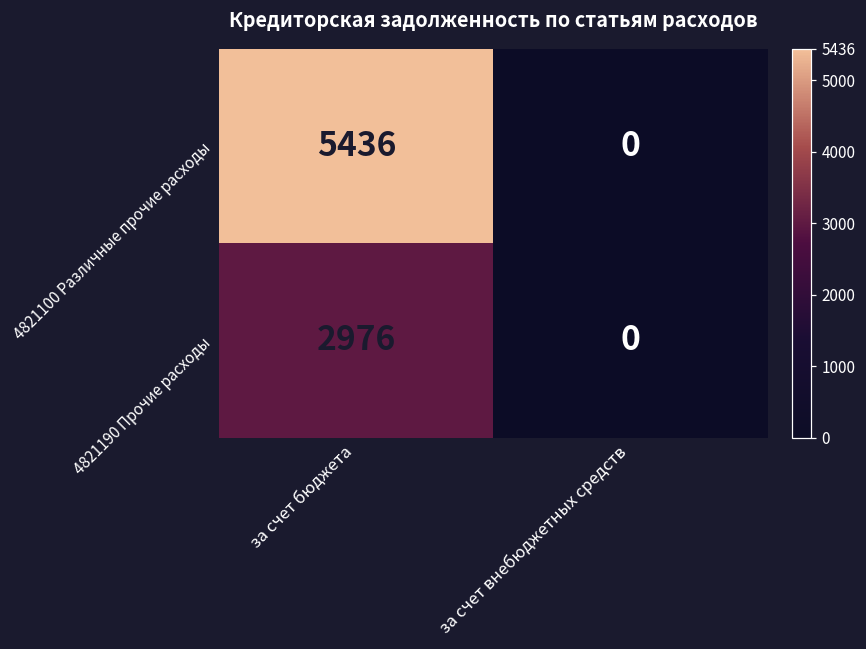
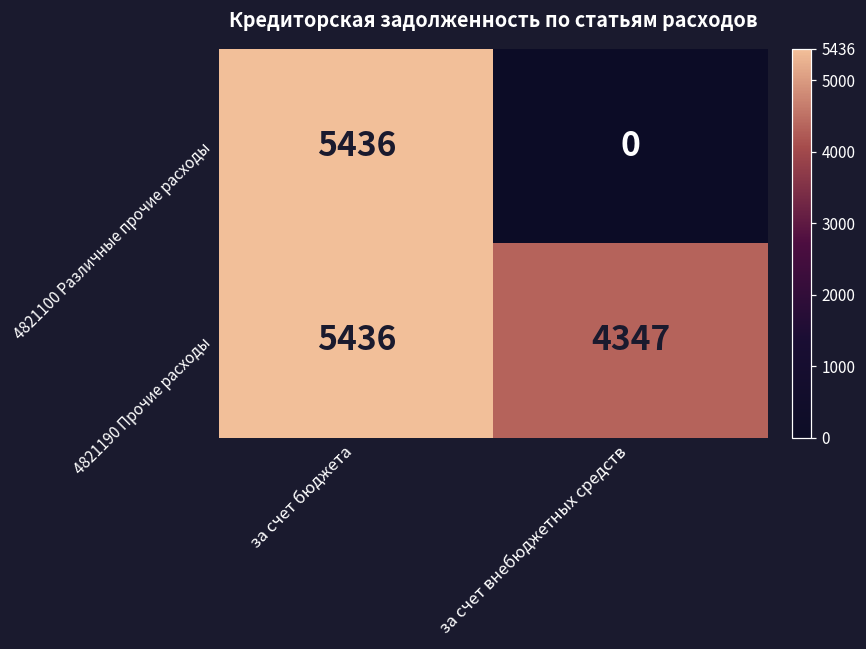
  {
    "4821100 Различные прочие расходы": {
      "за счет бюджета": 5436,
      "за счет внебюджетных средств": 0
    },
    "4821190 Прочие расходы": {
-     "за счет бюджета": 2976,
-     "за счет внебюджетных средств": 0
+     "за счет бюджета": 5436,
+     "за счет внебюджетных средств": 4347
    }
  }
